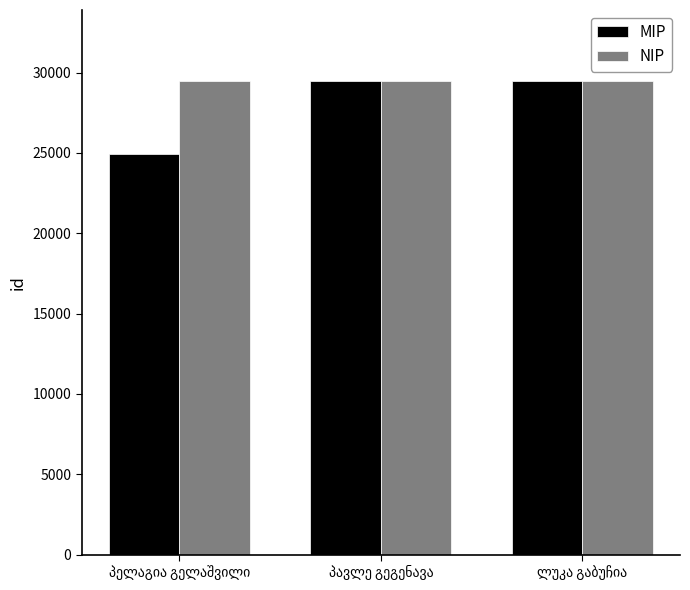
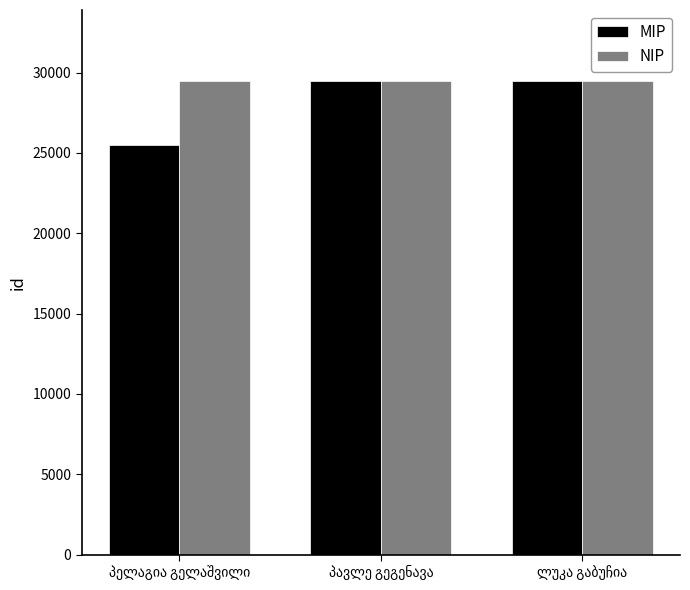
  {
    "MIP": {
-     "პელაგია გელაშვილი": 25000,
+     "პელაგია გელაშვილი": 25500,
      "პავლე გეგენავა": 29500,
      "ლუკა გაბუჩია": 29400
    },
    "NIP": {
      "პელაგია გელაშვილი": 29500,
      "პავლე გეგენავა": 29500,
      "ლუკა გაბუჩია": 29500
    }
  }
